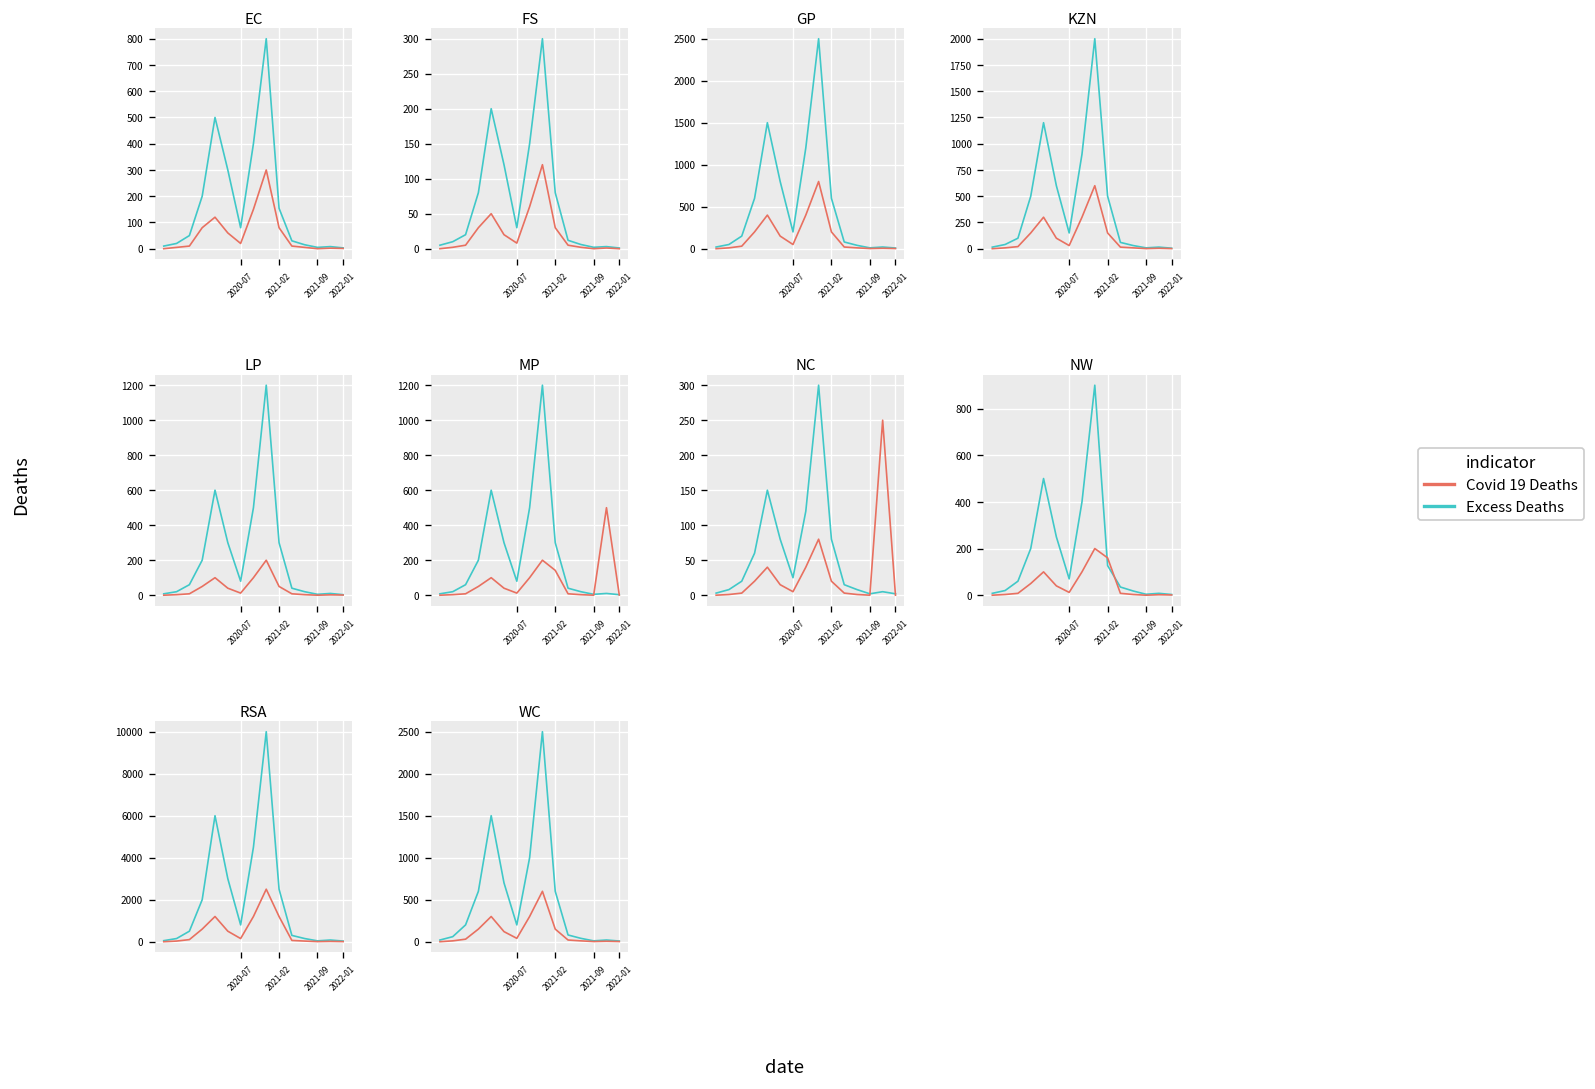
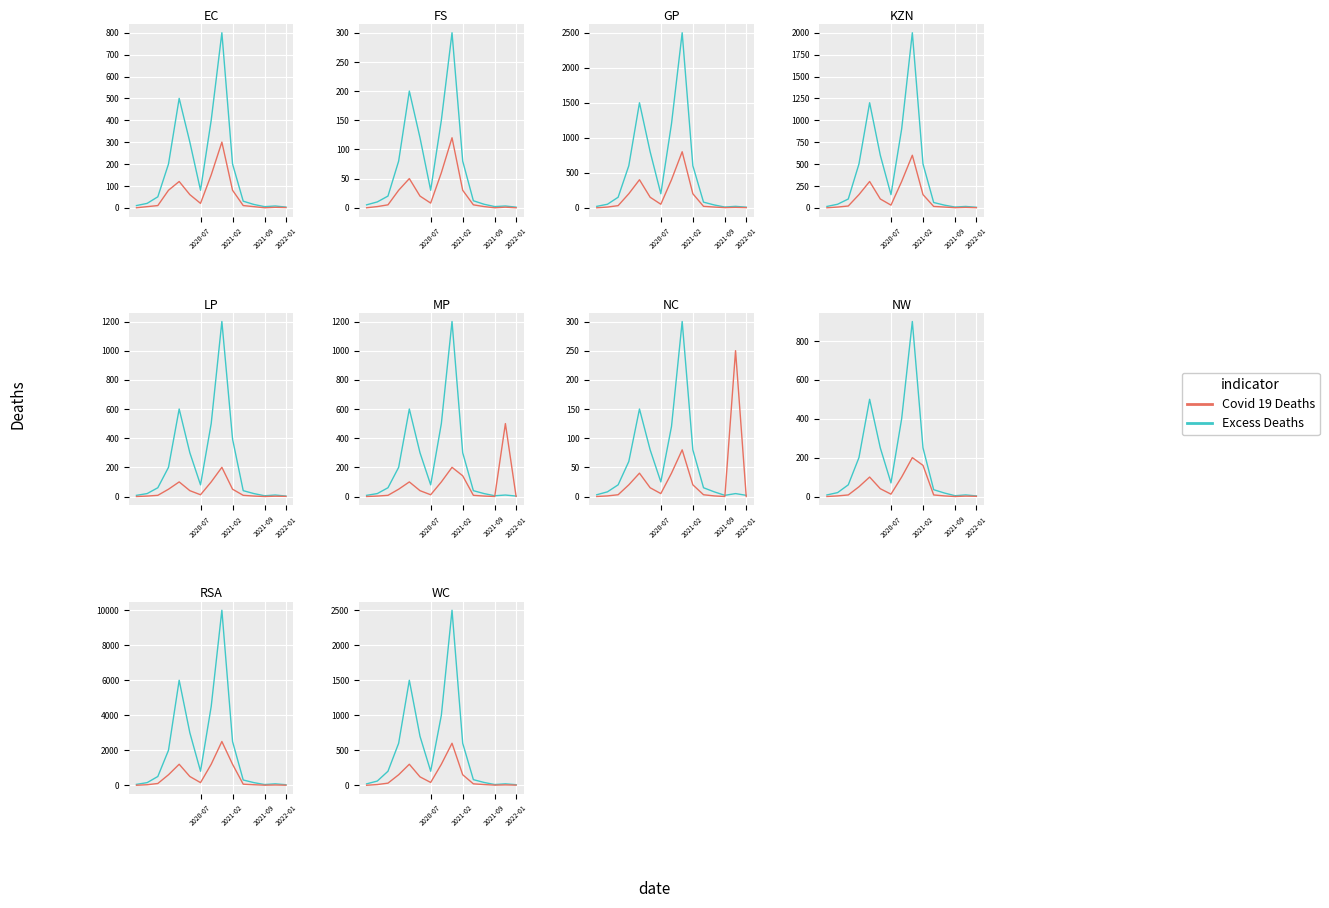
  {
    "EC": {
      "Excess Deaths": {
-       "2021-02": 150
+       "2021-02": 200
      },
      "Covid 19 Deaths": {
        "2021-02": 80
      }
    },
    "FS": {
      "Excess Deaths": {
        "2021-02": 80
      },
      "Covid 19 Deaths": {
        "2021-02": 30
      }
    },
    "GP": {
      "Excess Deaths": {
        "2021-02": 600
      },
      "Covid 19 Deaths": {
        "2021-02": 200
      }
    },
    "KZN": {
      "Excess Deaths": {
        "2021-02": 500
      },
      "Covid 19 Deaths": {
        "2021-02": 200
      }
    },
    "LP": {
      "Excess Deaths": {
-       "2021-02": 300
+       "2021-02": 390
      },
      "Covid 19 Deaths": {
        "2021-02": 50
      }
    },
    "MP": {
      "Excess Deaths": {
        "2021-02": 300
      },
      "Covid 19 Deaths": {
        "2021-02": 140
      }
    },
    "NC": {
      "Excess Deaths": {
        "2021-02": 80
      },
      "Covid 19 Deaths": {
        "2021-02": 20
      }
    },
    "NW": {
      "Excess Deaths": {
-       "2021-02": 130
+       "2021-02": 250
      },
      "Covid 19 Deaths": {
        "2021-02": 160
      }
    },
    "RSA": {
      "Excess Deaths": {
        "2021-02": 2500
      },
      "Covid 19 Deaths": {
        "2021-02": 1200
      }
    },
    "WC": {
      "Excess Deaths": {
        "2021-02": 600
      },
      "Covid 19 Deaths": {
        "2021-02": 200
      }
    }
  }
